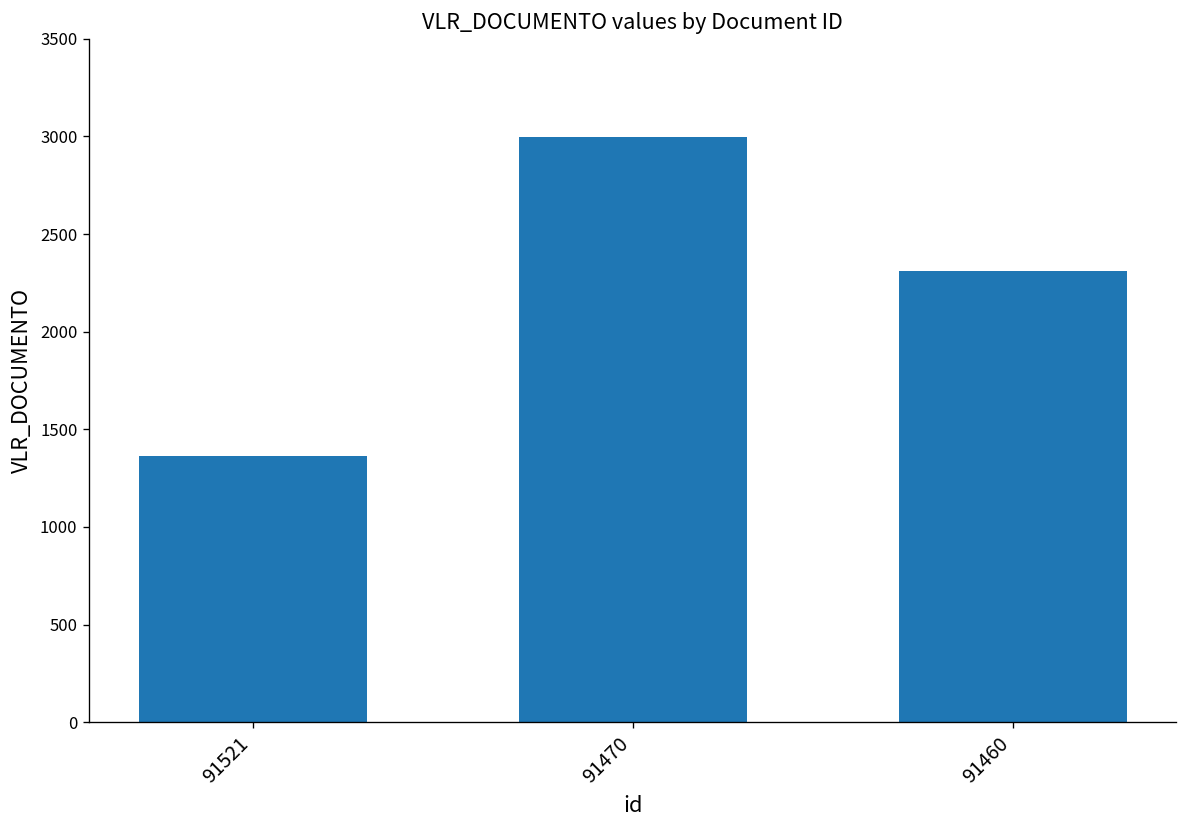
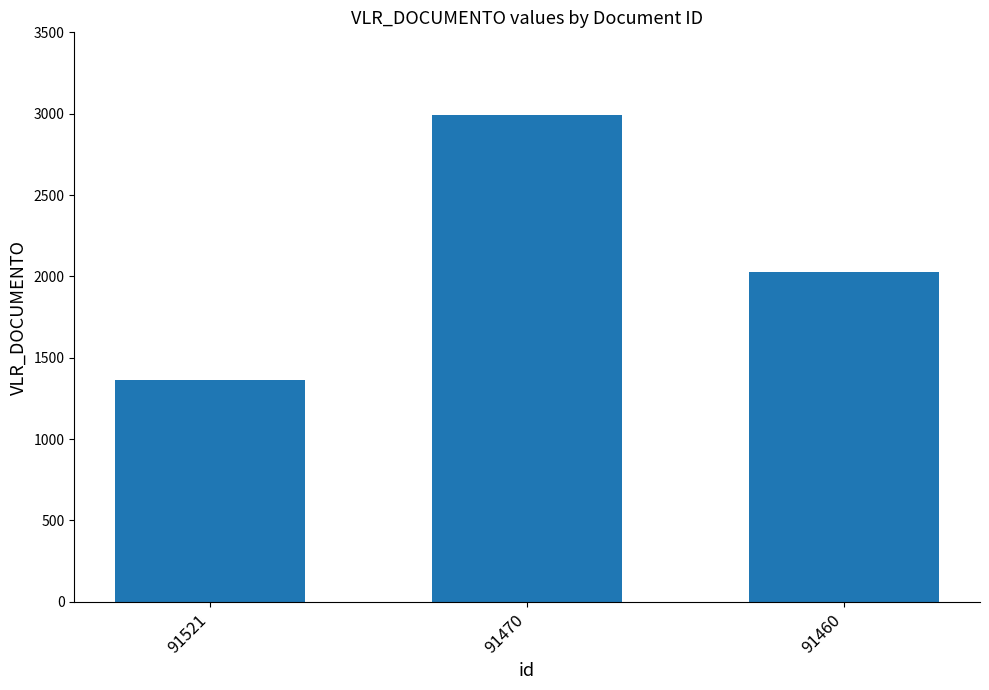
  {
    "91521": 1360,
    "91470": 3000,
-   "91460": 2310
+   "91460": 2020
  }
